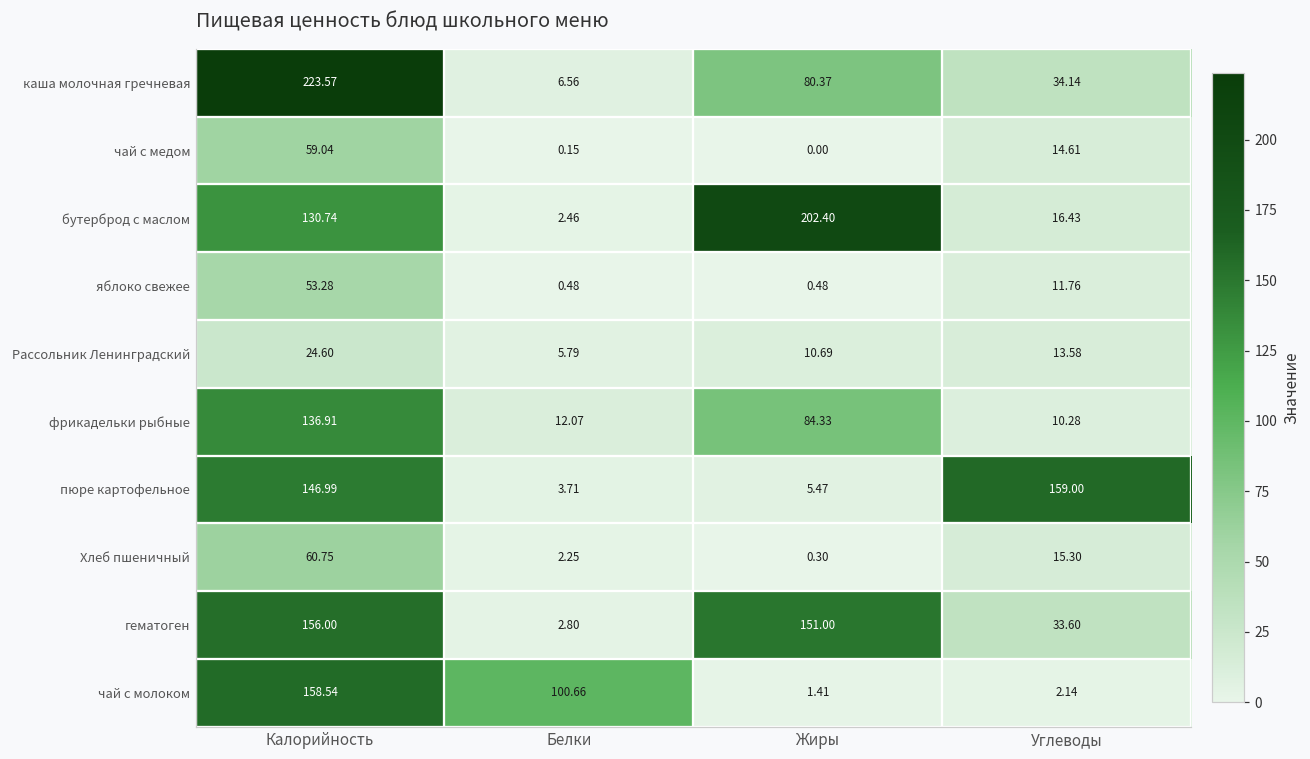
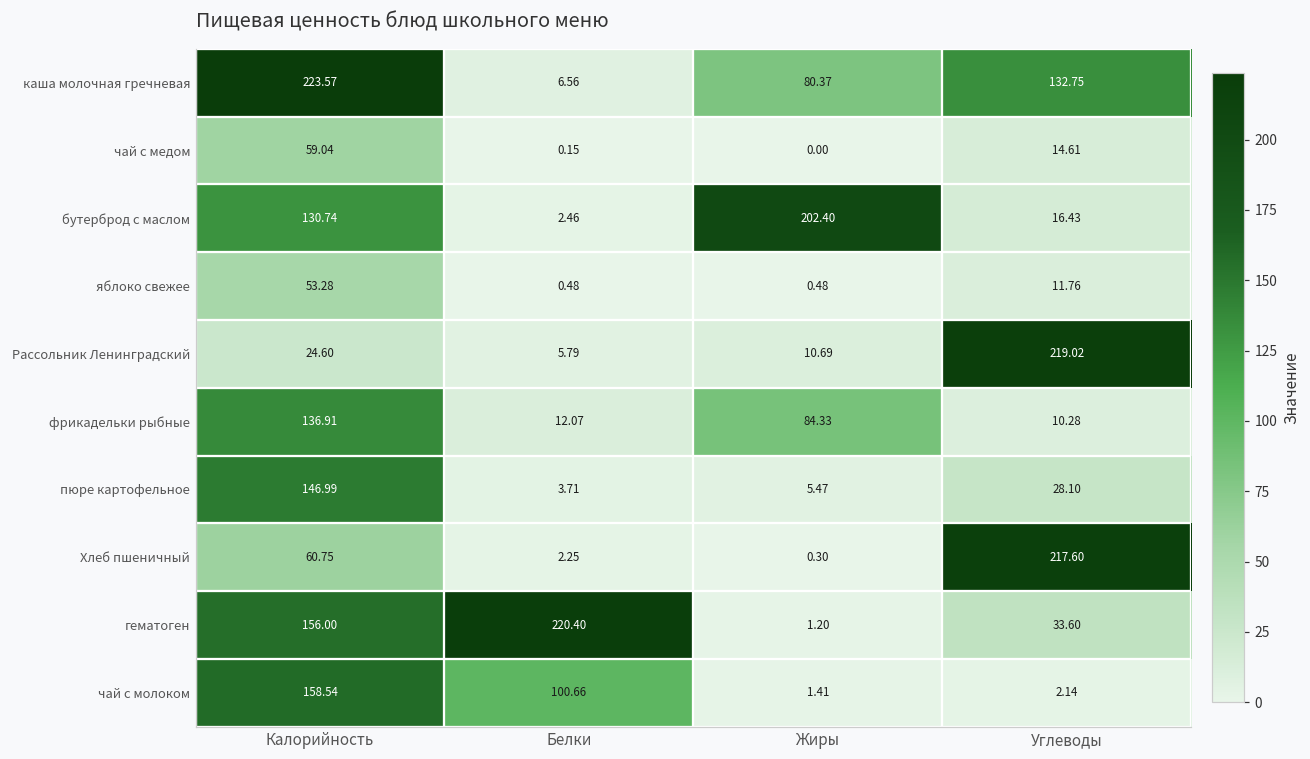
  {
    "каша молочная гречневая": {
      "Калорийность": 223.57,
      "Белки": 6.56,
      "Жиры": 80.37,
-     "Углеводы": 34.14
+     "Углеводы": 132.75
    },
    "чай с медом": {
      "Калорийность": 59.04,
      "Белки": 0.15,
      "Жиры": 0.00,
      "Углеводы": 14.61
    },
    "бутерброд с маслом": {
      "Калорийность": 130.74,
      "Белки": 2.46,
      "Жиры": 202.40,
      "Углеводы": 16.43
    },
    "яблоко свежее": {
      "Калорийность": 53.28,
      "Белки": 0.48,
      "Жиры": 0.48,
      "Углеводы": 11.76
    },
    "Рассольник Ленинградский": {
      "Калорийность": 24.60,
      "Белки": 5.79,
      "Жиры": 10.69,
-     "Углеводы": 13.58
+     "Углеводы": 219.02
    },
    "фрикадельки рыбные": {
      "Калорийность": 136.91,
      "Белки": 12.07,
      "Жиры": 84.33,
      "Углеводы": 10.28
    },
    "пюре картофельное": {
      "Калорийность": 146.99,
      "Белки": 3.71,
      "Жиры": 5.47,
-     "Углеводы": 159.00
+     "Углеводы": 28.10
    },
    "Хлеб пшеничный": {
      "Калорийность": 60.75,
      "Белки": 2.25,
      "Жиры": 0.30,
-     "Углеводы": 15.30
+     "Углеводы": 217.60
    },
    "гематоген": {
      "Калорийность": 156.00,
-     "Белки": 2.80,
-     "Жиры": 151.00,
+     "Белки": 220.40,
+     "Жиры": 1.20,
      "Углеводы": 33.60
    },
    "чай с молоком": {
      "Калорийность": 158.54,
      "Белки": 100.66,
      "Жиры": 1.41,
      "Углеводы": 2.14
    }
  }
